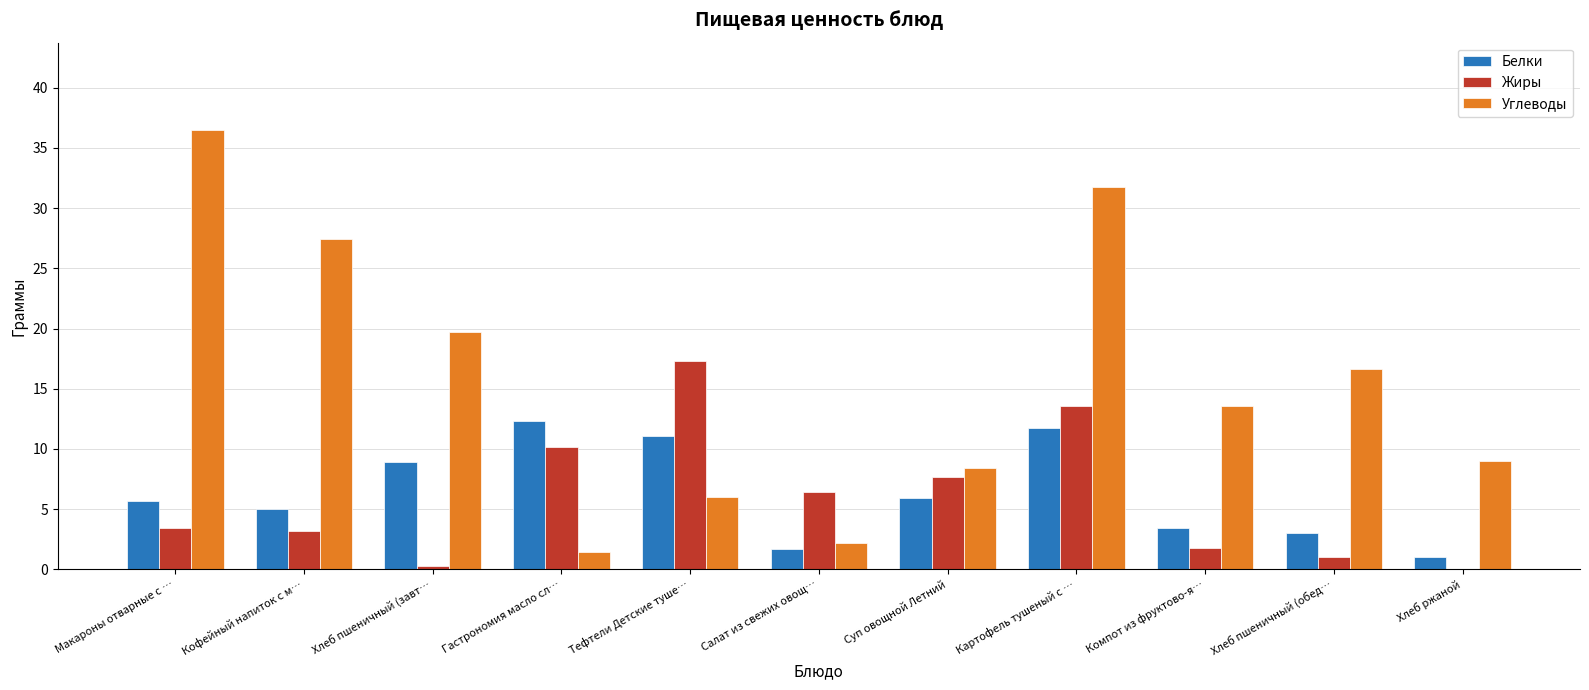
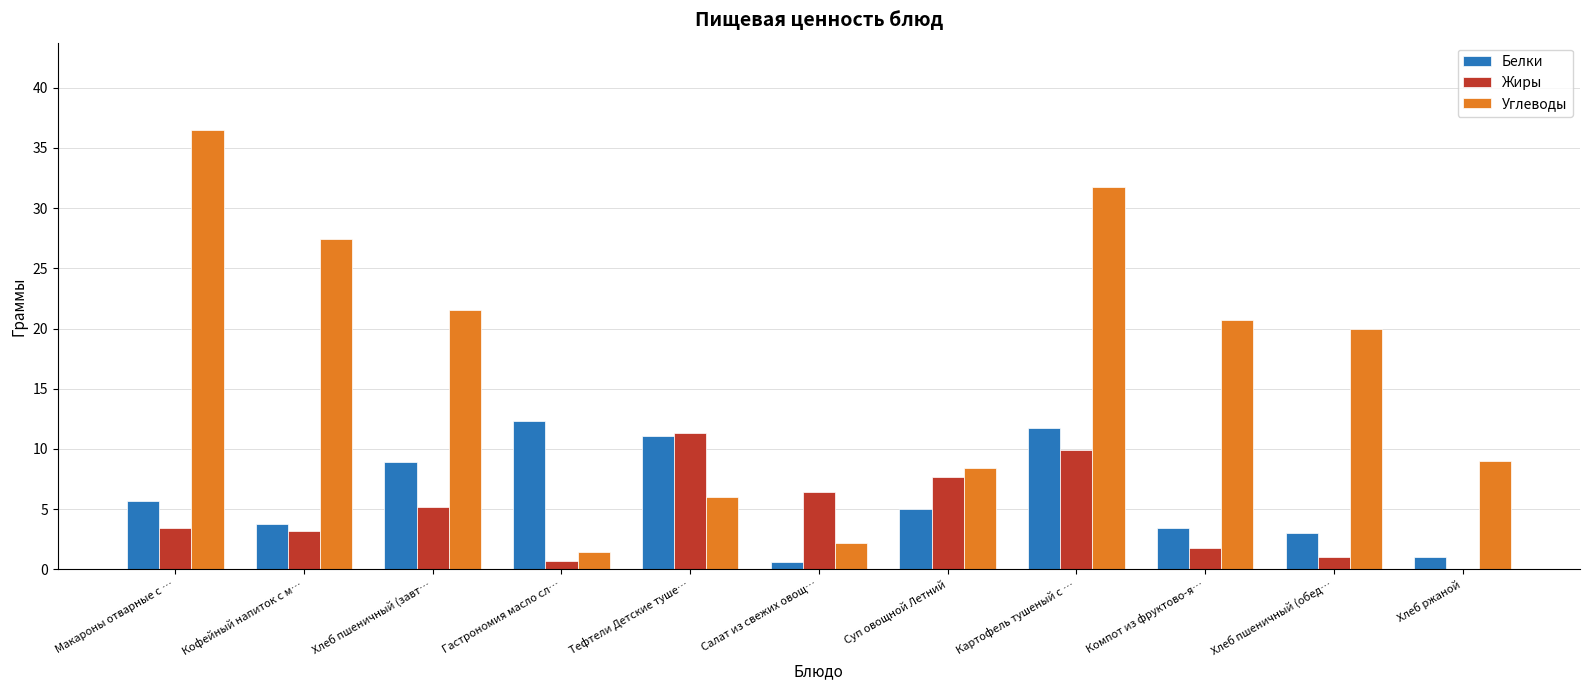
  {
    "Белки": {
      "Макароны отварные с …": 5.7,
-     "Кофейный напиток с м…": 5.0,
+     "Кофейный напиток с м…": 3.8,
      "Хлеб пшеничный (завт…": 8.9,
      "Гастрономия масло сл…": 12.3,
      "Тефтели Детские туше…": 11.1,
-     "Салат из свежих овощ…": 1.7,
-     "Суп овощной Летний": 5.9,
+     "Салат из свежих овощ…": 0.6,
+     "Суп овощной Летний": 5.0,
      "Картофель тушеный с …": 11.7,
      "Компот из фруктово-я…": 3.5,
      "Хлеб пшеничный (обед…": 3.0,
      "Хлеб ржаной": 1.0
    },
    "Жиры": {
      "Макароны отварные с …": 3.4,
      "Кофейный напиток с м…": 3.2,
-     "Хлеб пшеничный (завт…": 0.3,
-     "Гастрономия масло сл…": 10.2,
-     "Тефтели Детские туше…": 17.3,
+     "Хлеб пшеничный (завт…": 5.2,
+     "Гастрономия масло сл…": 0.7,
+     "Тефтели Детские туше…": 11.3,
      "Салат из свежих овощ…": 6.4,
      "Суп овощной Летний": 7.7,
-     "Картофель тушеный с …": 13.6,
+     "Картофель тушеный с …": 9.9,
      "Компот из фруктово-я…": 1.8,
      "Хлеб пшеничный (обед…": 1.0,
      "Хлеб ржаной": 0.0
    },
    "Углеводы": {
      "Макароны отварные с …": 36.5,
      "Кофейный напиток с м…": 27.4,
-     "Хлеб пшеничный (завт…": 19.7,
+     "Хлеб пшеничный (завт…": 21.5,
      "Гастрономия масло сл…": 1.4,
      "Тефтели Детские туше…": 6.1,
      "Салат из свежих овощ…": 2.2,
      "Суп овощной Летний": 8.4,
      "Картофель тушеный с …": 31.8,
-     "Компот из фруктово-я…": 13.6,
-     "Хлеб пшеничный (обед…": 16.6,
+     "Компот из фруктово-я…": 20.7,
+     "Хлеб пшеничный (обед…": 20.0,
      "Хлеб ржаной": 9.0
    }
  }
